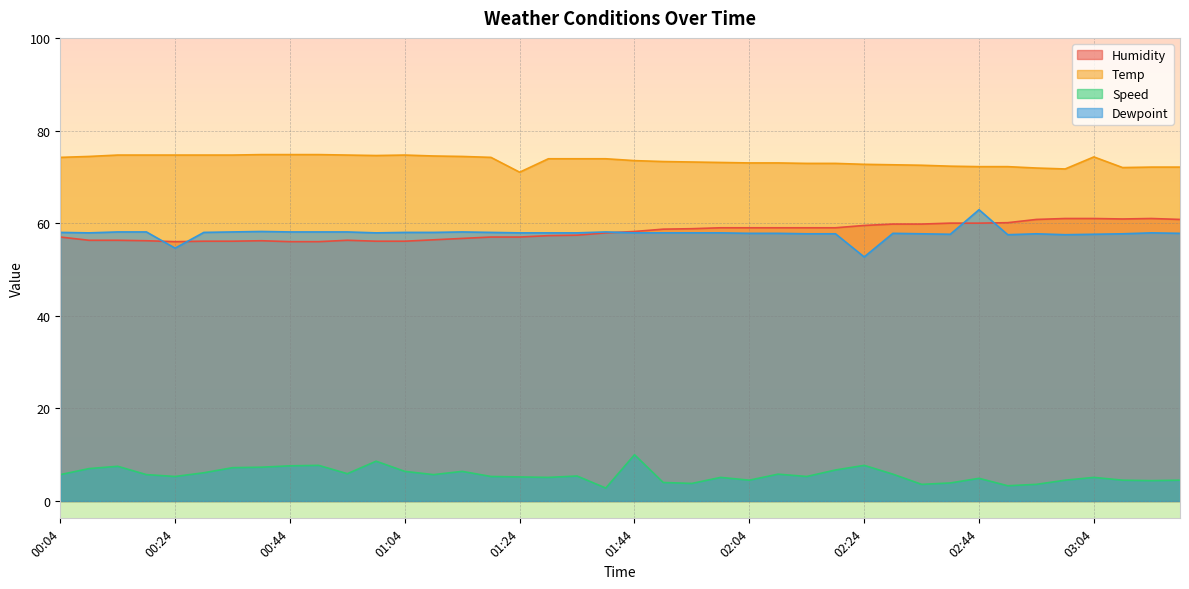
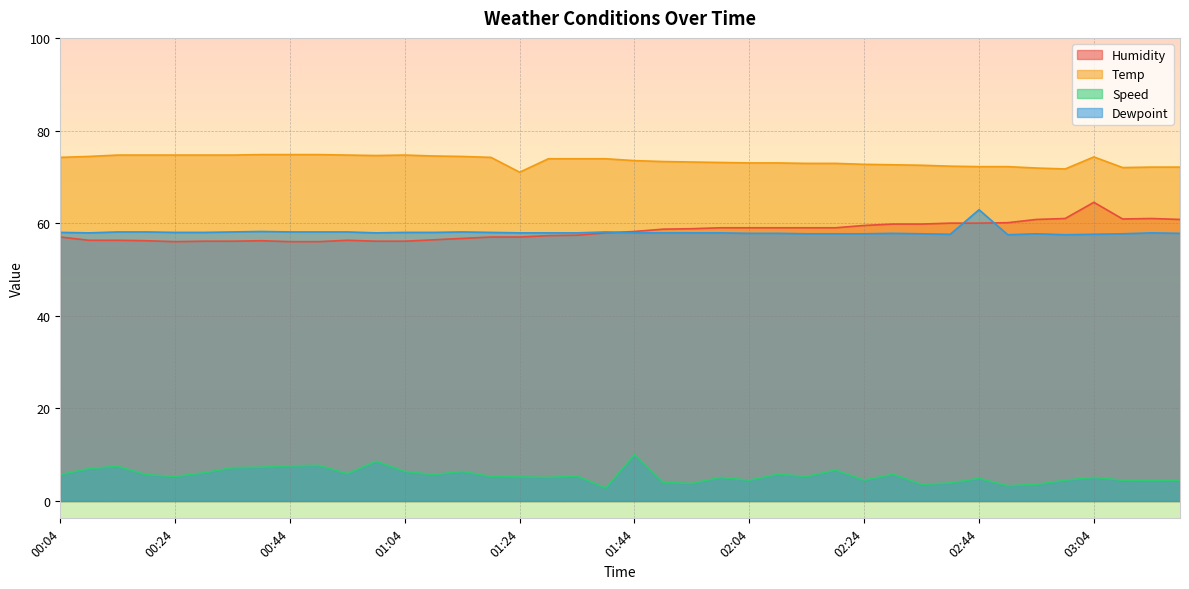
  {
    "Humidity": {
      "00:04": 57,
      "00:24": 56,
      "00:44": 56,
      "01:04": 56,
      "01:24": 57,
      "02:04": 59,
      "02:24": 60,
      "02:44": 60,
-     "03:04": 61
+     "03:04": 65
    },
    "Temp": {
      "00:04": 74,
      "00:24": 75,
      "00:44": 75,
      "01:04": 75,
      "01:24": 71,
      "01:44": 74,
      "02:04": 73,
      "02:24": 73,
      "02:44": 72,
      "03:04": 74
    },
    "Speed": {
      "00:04": 6,
      "00:24": 5,
      "00:44": 8,
      "01:04": 6,
      "01:24": 5,
      "01:44": 10,
      "02:04": 5,
-     "02:24": 8,
+     "02:24": 5,
      "02:44": 5,
      "03:04": 5
    },
    "Dewpoint": {
      "00:04": 58,
-     "00:24": 55,
+     "00:24": 58,
      "00:44": 58,
      "01:04": 58,
      "01:24": 58,
      "02:04": 58,
-     "02:24": 53,
+     "02:24": 58,
      "02:44": 63,
      "03:04": 58
    }
  }
